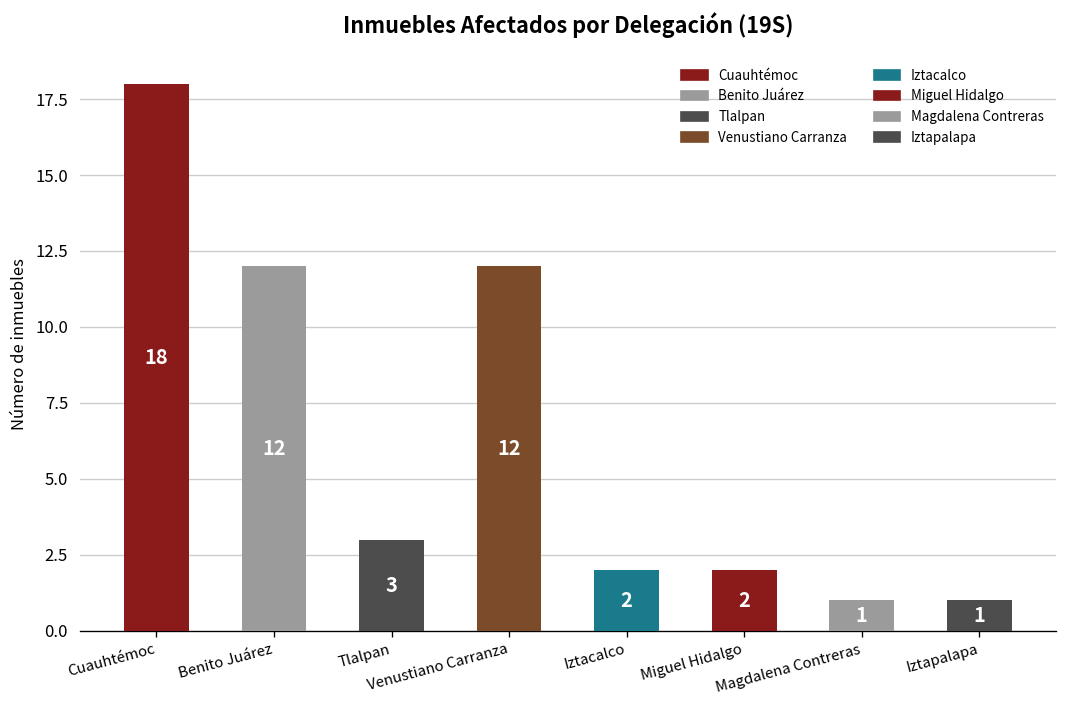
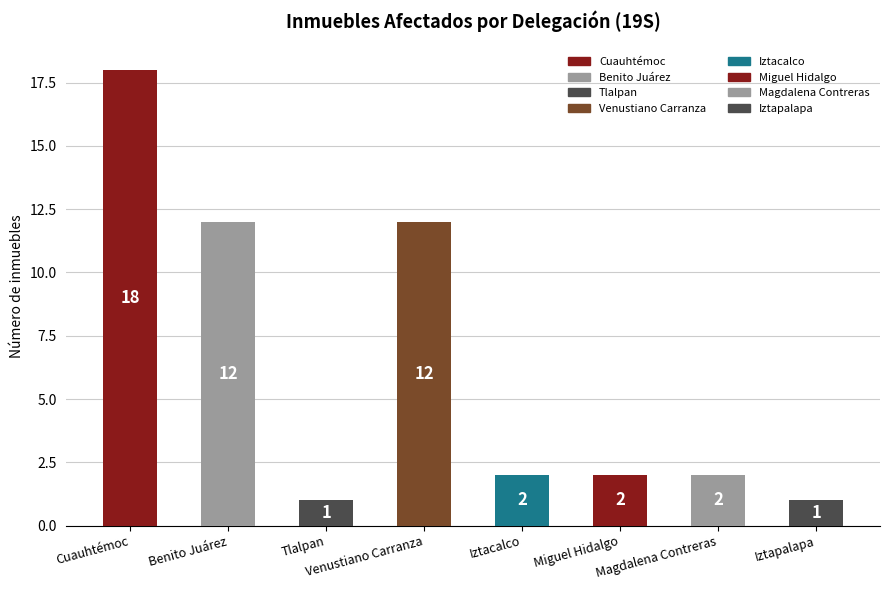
  {
    "Cuauhtémoc": 18,
    "Benito Juárez": 12,
-   "Tlalpan": 3,
+   "Tlalpan": 1,
    "Venustiano Carranza": 12,
    "Iztacalco": 2,
    "Miguel Hidalgo": 2,
-   "Magdalena Contreras": 1,
+   "Magdalena Contreras": 2,
    "Iztapalapa": 1
  }
